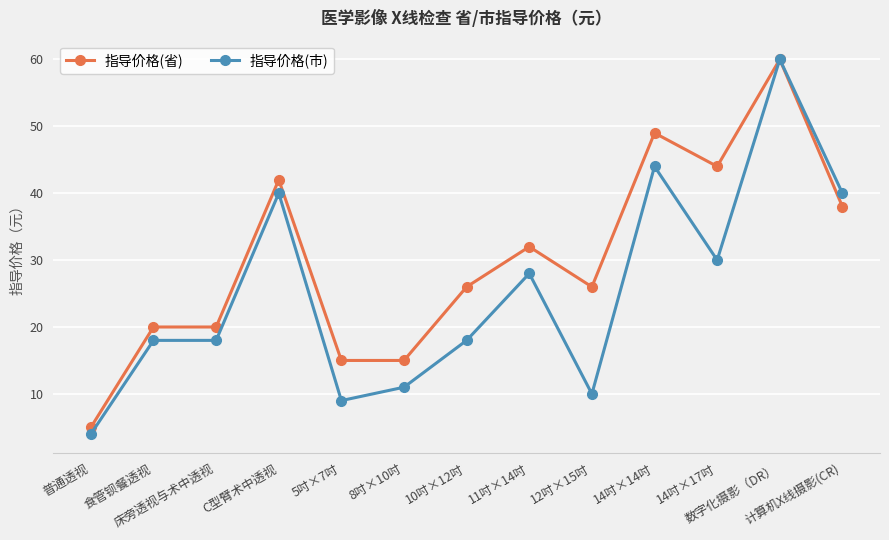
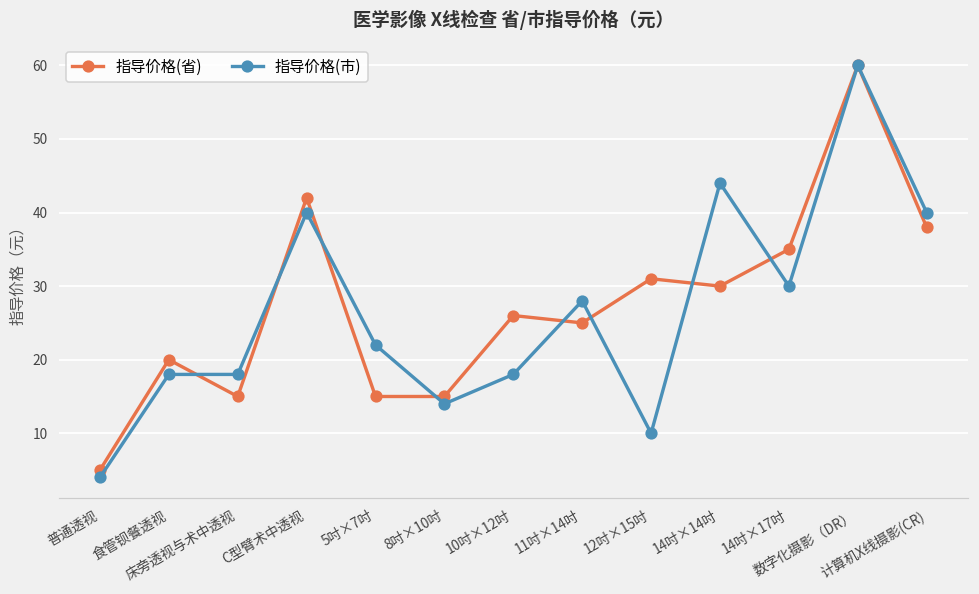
  {
    "指导价格(省)": {
      "普通透视": 5,
      "食管钡餐透视": 20,
-     "床旁透视与术中透视": 20,
+     "床旁透视与术中透视": 15,
      "C型臂术中透视": 42,
      "5吋×7吋": 15,
      "8吋×10吋": 15,
      "10吋×12吋": 26,
-     "11吋×14吋": 32,
-     "12吋×15吋": 26,
-     "14吋×14吋": 49,
-     "14吋×17吋": 44,
+     "11吋×14吋": 25,
+     "12吋×15吋": 31,
+     "14吋×14吋": 30,
+     "14吋×17吋": 35,
      "计算机X线摄影(CR)": 38
    },
    "指导价格(市)": {
      "普通透视": 4,
      "食管钡餐透视": 18,
      "床旁透视与术中透视": 18,
      "C型臂术中透视": 40,
-     "5吋×7吋": 9,
-     "8吋×10吋": 11,
+     "5吋×7吋": 22,
+     "8吋×10吋": 14,
      "10吋×12吋": 18,
      "11吋×14吋": 28,
      "12吋×15吋": 10,
      "14吋×14吋": 44,
      "14吋×17吋": 30,
      "计算机X线摄影(CR)": 40
    }
  }
